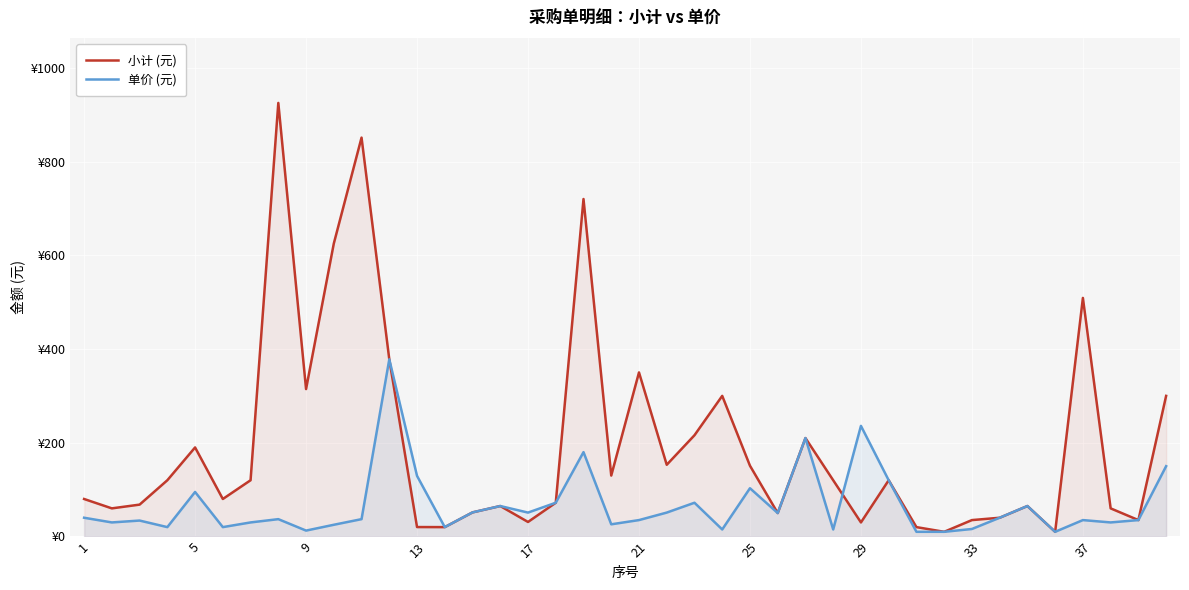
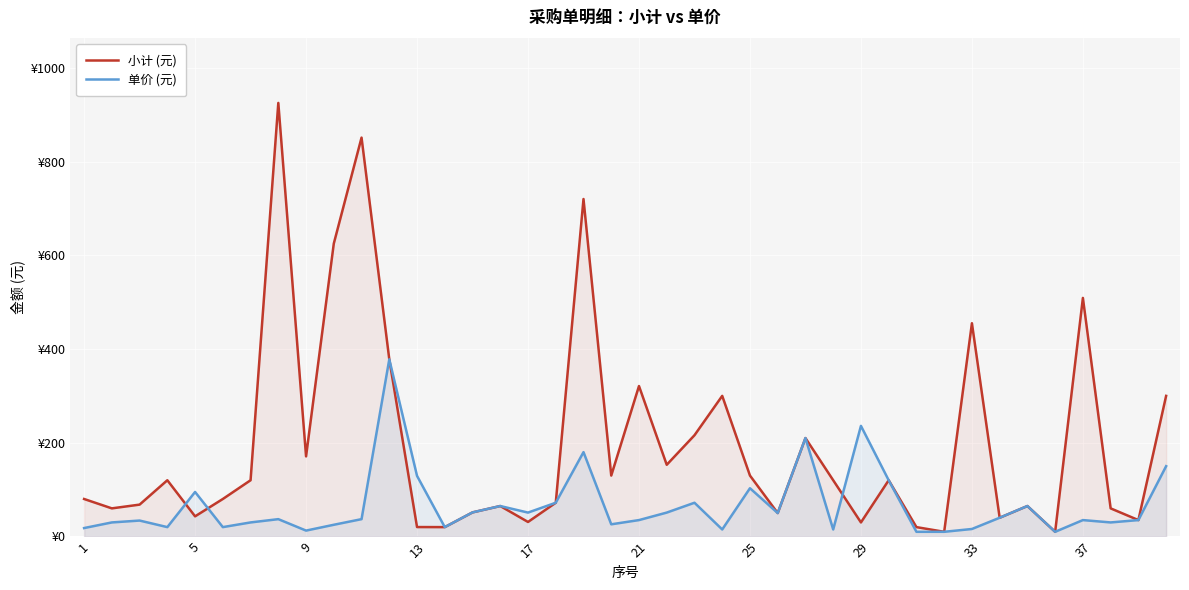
  {
    "小计 (元)": {
      "1": "¥80",
-     "5": "¥190",
-     "9": "¥310",
+     "5": "¥40",
+     "9": "¥170",
      "13": "¥20",
      "17": "¥30",
-     "21": "¥350",
-     "25": "¥150",
+     "21": "¥320",
+     "25": "¥130",
      "29": "¥30",
-     "33": "¥40",
+     "33": "¥460",
      "37": "¥510"
    },
    "单价 (元)": {
-     "1": "¥40",
+     "1": "¥20",
      "5": "¥100",
      "9": "¥10",
      "13": "¥130",
      "17": "¥50",
      "21": "¥40",
      "25": "¥100",
      "29": "¥240",
      "33": "¥20",
      "37": "¥40"
    }
  }
